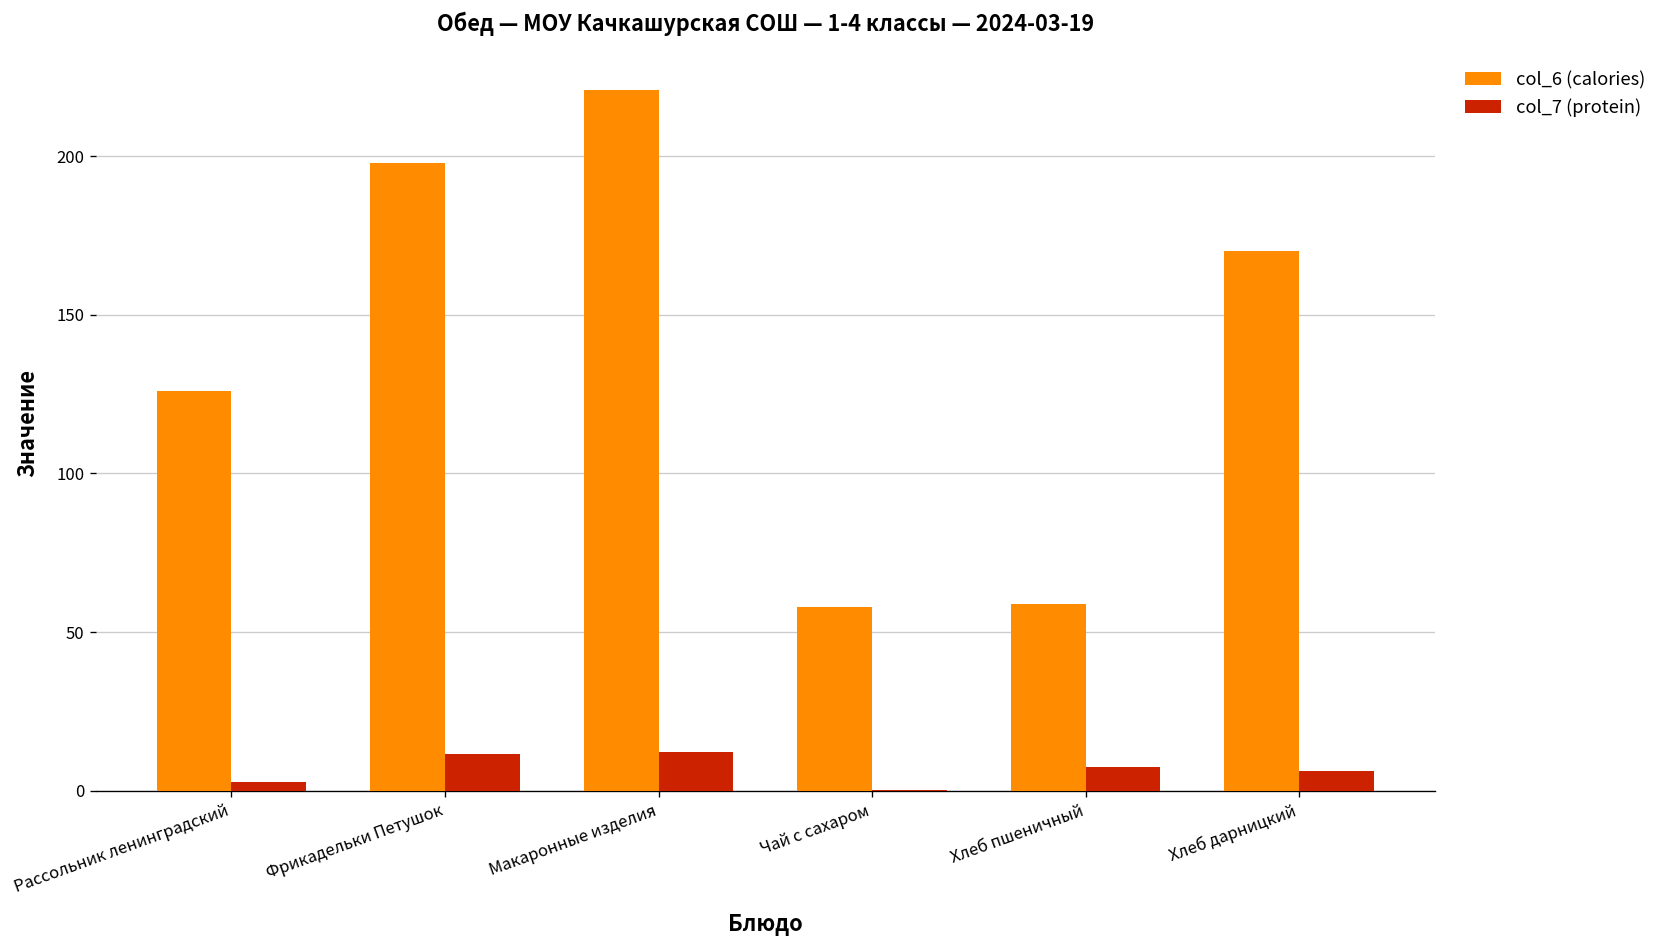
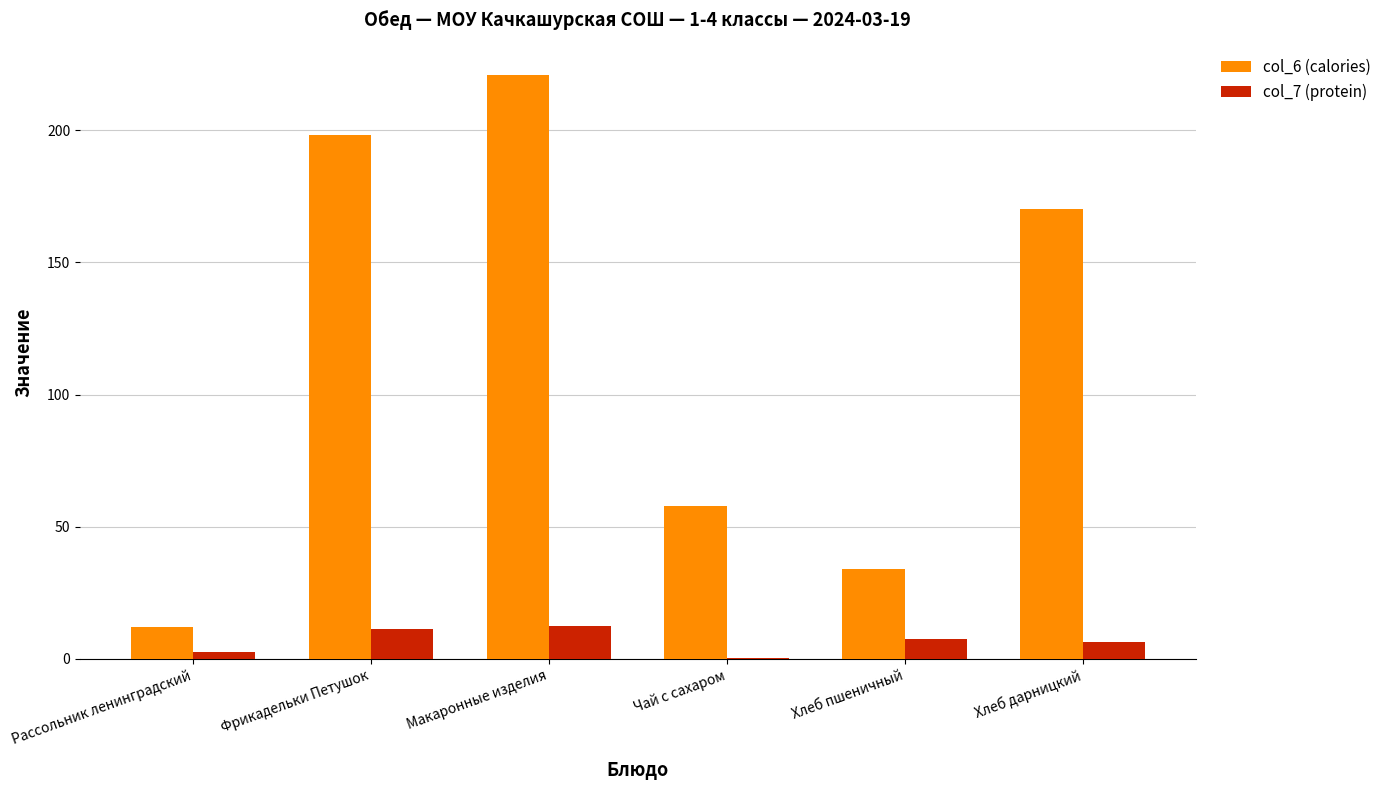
  {
    "col_6 (calories)": {
-     "Рассольник ленинградский": 126,
+     "Рассольник ленинградский": 12,
      "Фрикадельки Петушок": 198,
      "Макаронные изделия": 221,
      "Чай с сахаром": 58,
-     "Хлеб пшеничный": 59,
+     "Хлеб пшеничный": 34,
      "Хлеб дарницкий": 170
    },
    "col_7 (protein)": {
      "Рассольник ленинградский": 3,
      "Фрикадельки Петушок": 11,
      "Макаронные изделия": 12,
      "Хлеб пшеничный": 8,
      "Хлеб дарницкий": 6
    }
  }
